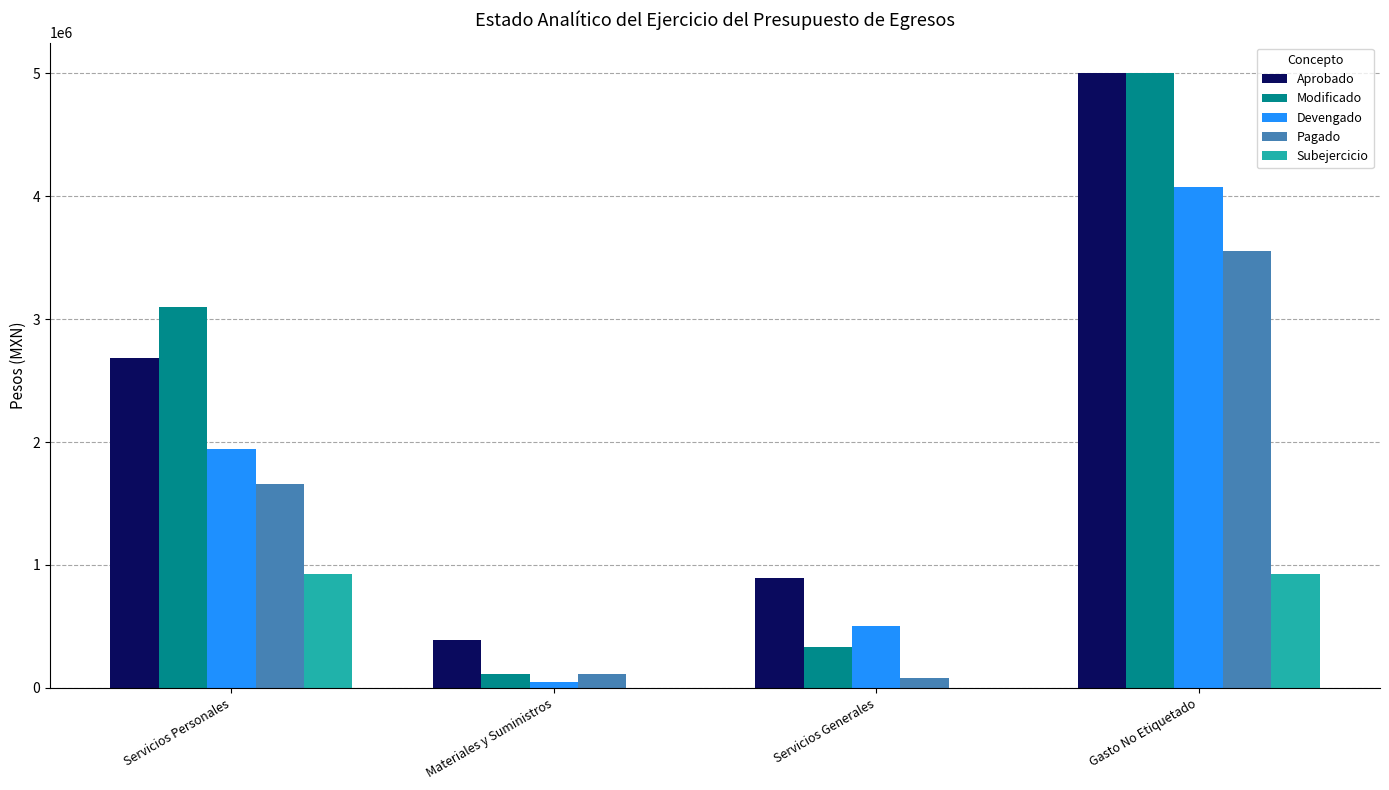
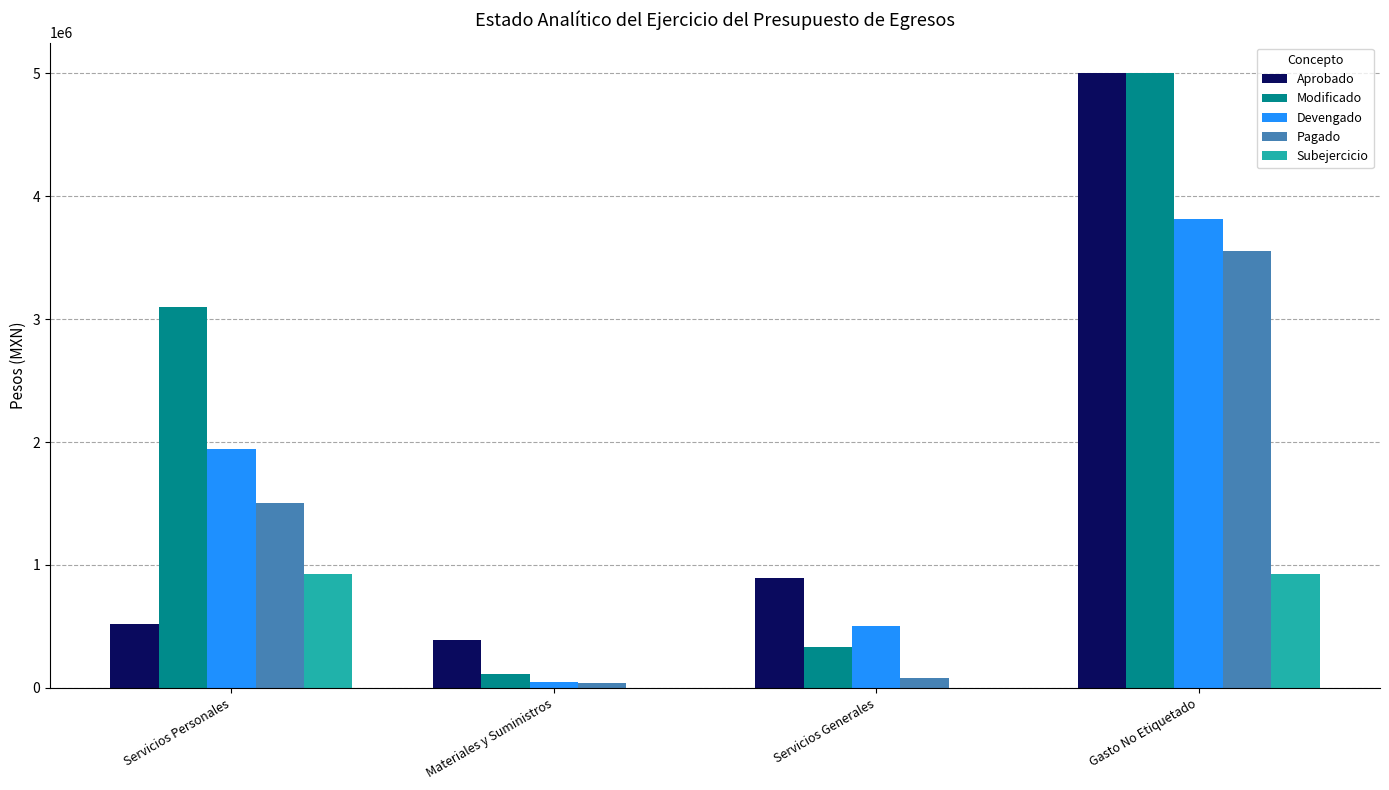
  {
    "Aprobado": {
-     "Servicios Personales": 2690000,
+     "Servicios Personales": 520000,
      "Materiales y Suministros": 390000,
      "Servicios Generales": 890000,
      "Gasto No Etiquetado": 5000000
    },
    "Devengado": {
      "Servicios Personales": 1950000,
      "Materiales y Suministros": 40000,
      "Servicios Generales": 500000,
-     "Gasto No Etiquetado": 4070000
+     "Gasto No Etiquetado": 3820000
    },
    "Pagado": {
-     "Servicios Personales": 1660000,
-     "Materiales y Suministros": 110000,
+     "Servicios Personales": 1500000,
+     "Materiales y Suministros": 40000,
      "Servicios Generales": 80000,
      "Gasto No Etiquetado": 3560000
    }
  }
